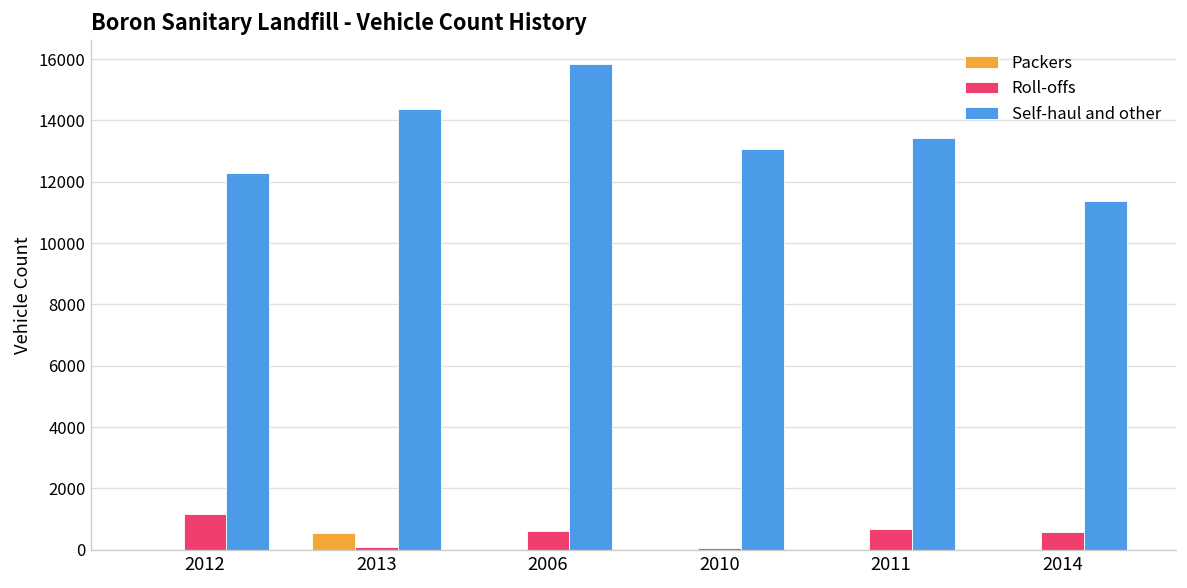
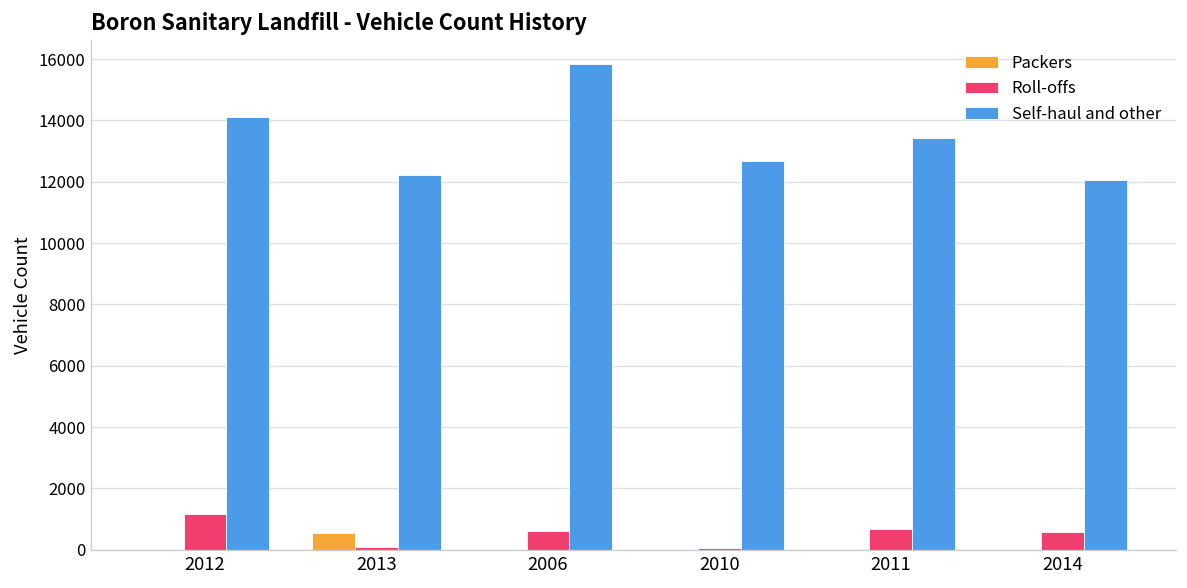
  {
    "Packers": {
      "2013": 500,
      "2006": 0,
      "2010": 0,
      "2011": 0
    },
    "Roll-offs": {
      "2012": 1200,
      "2006": 600,
      "2011": 700,
      "2014": 600
    },
    "Self-haul and other": {
-     "2012": 12300,
-     "2013": 14400,
+     "2012": 14100,
+     "2013": 12200,
      "2006": 15800,
-     "2010": 13100,
+     "2010": 12700,
      "2011": 13400,
-     "2014": 11400
+     "2014": 12100
    }
  }
